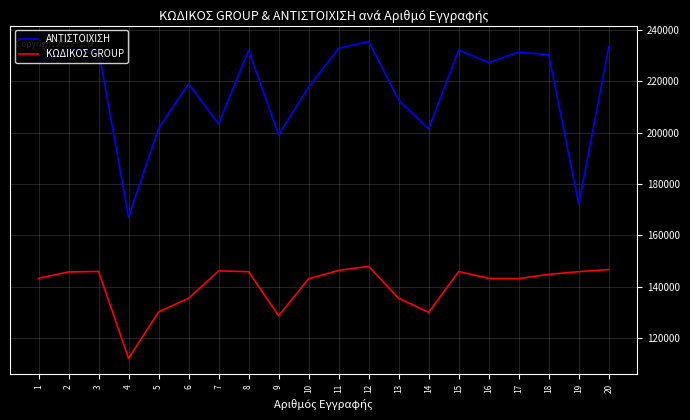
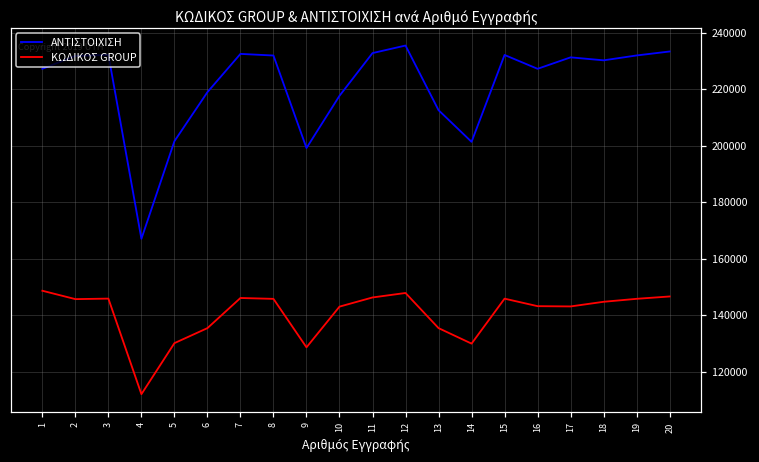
  {
    "ΑΝΤΙΣΤΟΙΧΙΣΗ": {
      "4": 167000,
      "5": 202000,
      "6": 219000,
-     "7": 203000,
+     "7": 233000,
      "8": 232000,
      "9": 199000,
      "10": 218000,
      "11": 233000,
      "12": 236000,
      "13": 213000,
      "14": 201000,
      "15": 232000,
      "16": 227000,
      "17": 231000,
      "18": 230000,
-     "19": 172000,
+     "19": 232000,
      "20": 233000
    },
    "ΚΩΔΙΚΟΣ GROUP": {
-     "1": 143000,
+     "1": 149000,
      "2": 146000,
      "3": 146000,
      "4": 112000,
      "5": 130000,
      "6": 136000,
      "7": 146000,
      "8": 146000,
      "9": 129000,
      "10": 143000,
      "11": 146000,
      "12": 148000,
      "13": 136000,
      "14": 130000,
      "15": 146000,
      "16": 143000,
      "17": 143000,
      "18": 145000,
      "19": 146000,
      "20": 147000
    }
  }
